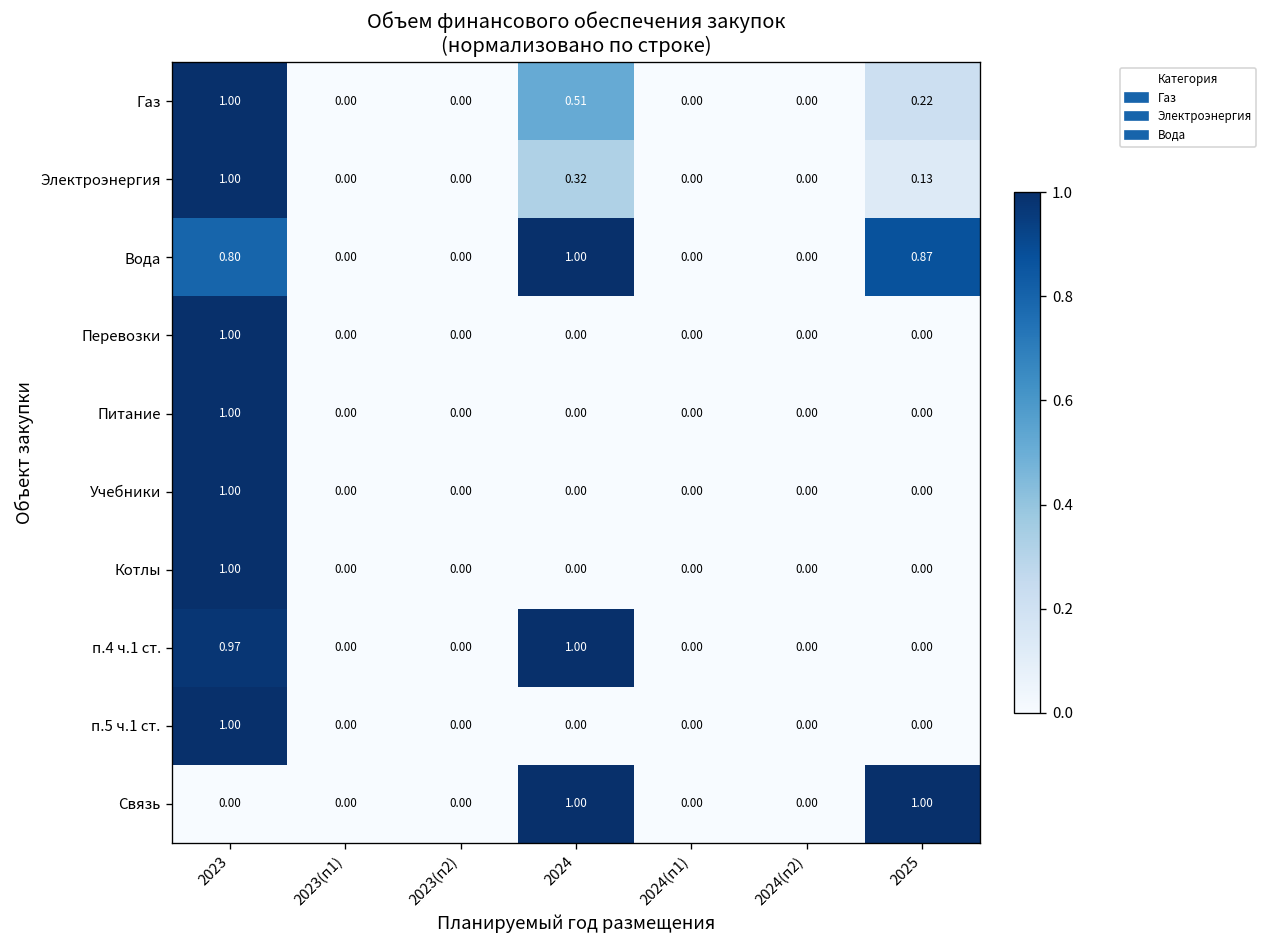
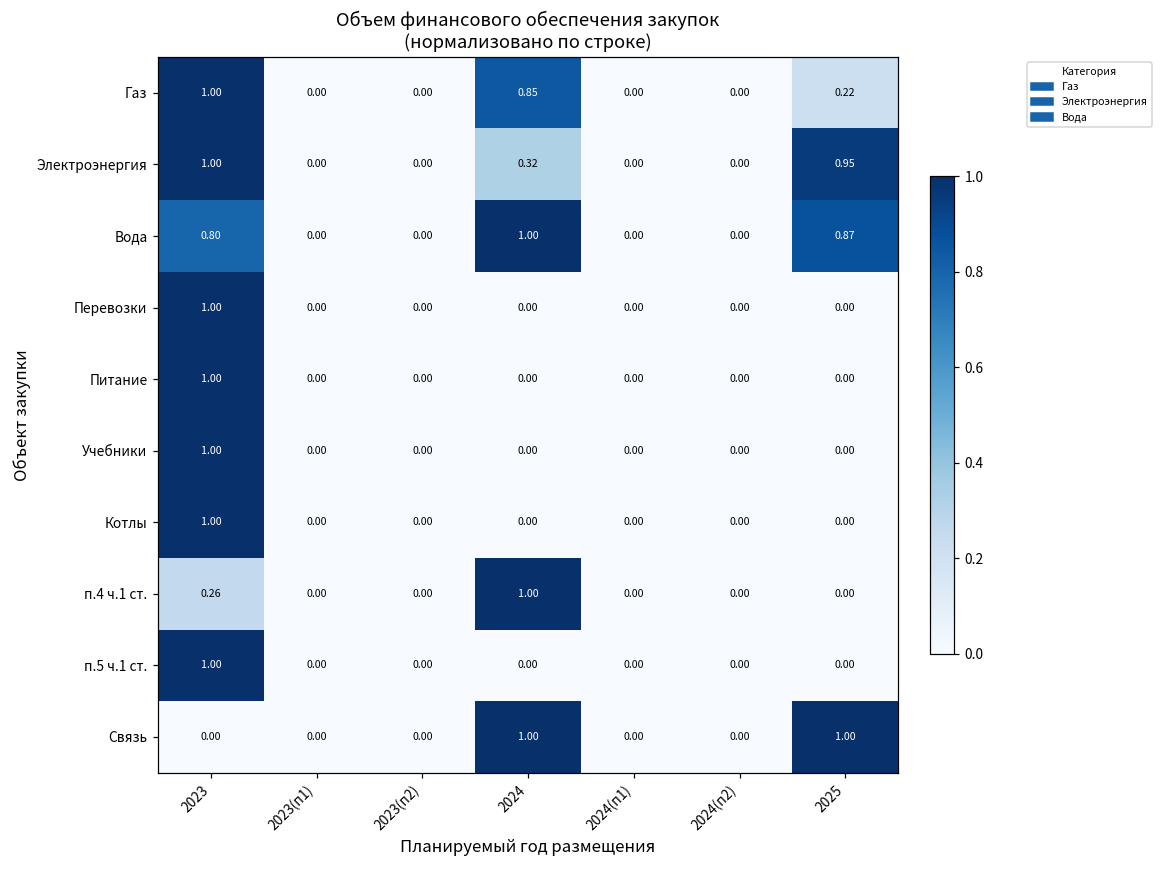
  {
    "Газ": {
      "2023": 1.00,
      "2023(п1)": 0.00,
      "2023(п2)": 0.00,
-     "2024": 0.51,
+     "2024": 0.85,
      "2024(п1)": 0.00,
      "2024(п2)": 0.00,
      "2025": 0.22
    },
    "Электроэнергия": {
      "2023": 1.00,
      "2023(п1)": 0.00,
      "2023(п2)": 0.00,
      "2024": 0.32,
      "2024(п1)": 0.00,
      "2024(п2)": 0.00,
-     "2025": 0.13
+     "2025": 0.95
    },
    "Вода": {
      "2023": 0.80,
      "2023(п1)": 0.00,
      "2023(п2)": 0.00,
      "2024": 1.00,
      "2024(п1)": 0.00,
      "2024(п2)": 0.00,
      "2025": 0.87
    },
    "Перевозки": {
      "2023": 1.00,
      "2023(п1)": 0.00,
      "2023(п2)": 0.00,
      "2024": 0.00,
      "2024(п1)": 0.00,
      "2024(п2)": 0.00,
      "2025": 0.00
    },
    "Питание": {
      "2023": 1.00,
      "2023(п1)": 0.00,
      "2023(п2)": 0.00,
      "2024": 0.00,
      "2024(п1)": 0.00,
      "2024(п2)": 0.00,
      "2025": 0.00
    },
    "Учебники": {
      "2023": 1.00,
      "2023(п1)": 0.00,
      "2023(п2)": 0.00,
      "2024": 0.00,
      "2024(п1)": 0.00,
      "2024(п2)": 0.00,
      "2025": 0.00
    },
    "Котлы": {
      "2023": 1.00,
      "2023(п1)": 0.00,
      "2023(п2)": 0.00,
      "2024": 0.00,
      "2024(п1)": 0.00,
      "2024(п2)": 0.00,
      "2025": 0.00
    },
    "п.4 ч.1 ст.": {
-     "2023": 0.97,
+     "2023": 0.26,
      "2023(п1)": 0.00,
      "2023(п2)": 0.00,
      "2024": 1.00,
      "2024(п1)": 0.00,
      "2024(п2)": 0.00,
      "2025": 0.00
    },
    "п.5 ч.1 ст.": {
      "2023": 1.00,
      "2023(п1)": 0.00,
      "2023(п2)": 0.00,
      "2024": 0.00,
      "2024(п1)": 0.00,
      "2024(п2)": 0.00,
      "2025": 0.00
    },
    "Связь": {
      "2023": 0.00,
      "2023(п1)": 0.00,
      "2023(п2)": 0.00,
      "2024": 1.00,
      "2024(п1)": 0.00,
      "2024(п2)": 0.00,
      "2025": 1.00
    }
  }
